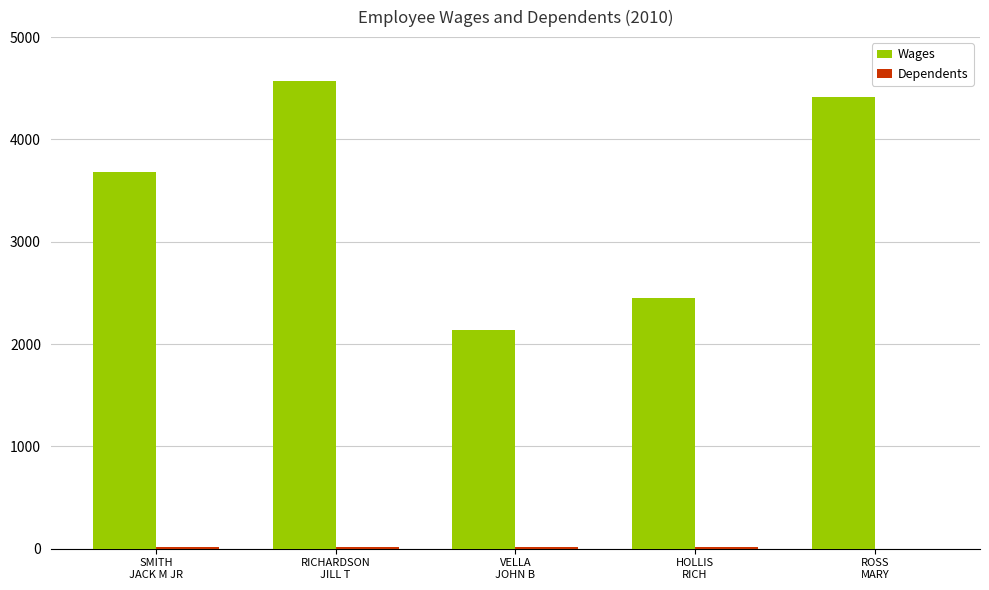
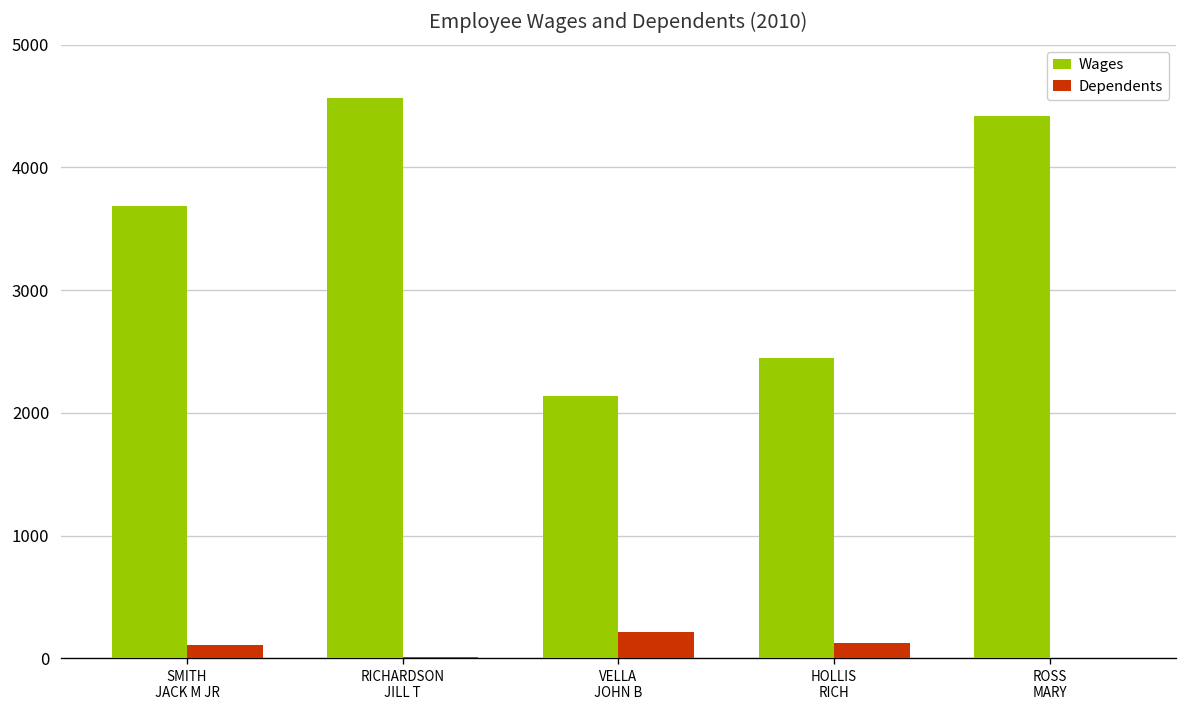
  {
    "Wages": {
      "SMITH JACK M JR": 3690,
      "RICHARDSON JILL T": 4570,
      "VELLA JOHN B": 2140,
      "HOLLIS RICH": 2450,
      "ROSS MARY": 4420
    },
    "Dependents": {
-     "SMITH JACK M JR": 10,
-     "VELLA JOHN B": 10,
-     "HOLLIS RICH": 10,
+     "SMITH JACK M JR": 110,
+     "VELLA JOHN B": 210,
+     "HOLLIS RICH": 120,
      "ROSS MARY": 0
    }
  }
